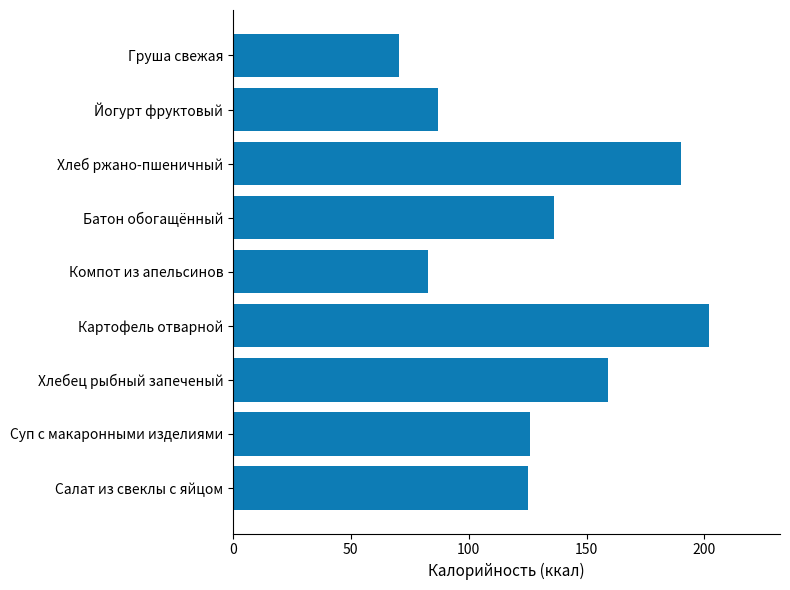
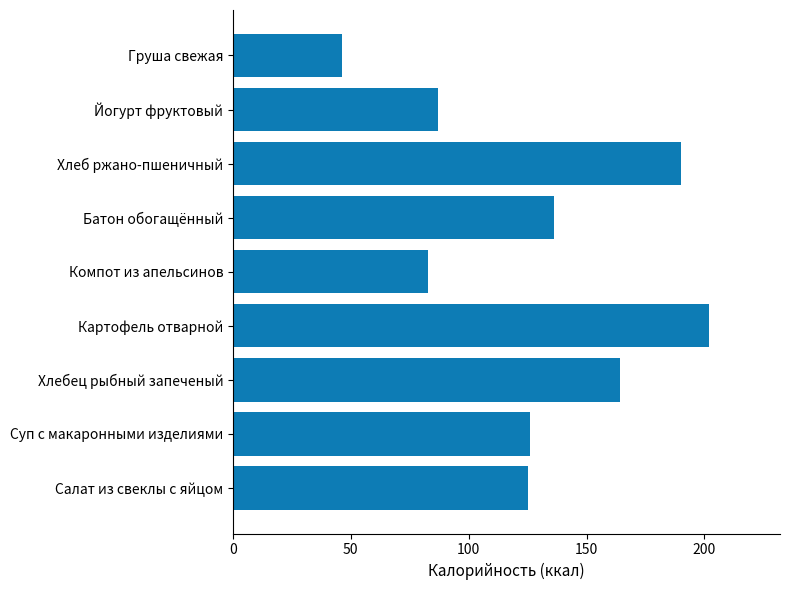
  {
-   "Груша свежая": 71,
+   "Груша свежая": 46,
    "Йогурт фруктовый": 87,
    "Хлеб ржано-пшеничный": 190,
    "Батон обогащённый": 136,
    "Компот из апельсинов": 83,
    "Картофель отварной": 202,
-   "Хлебец рыбный запеченый": 159,
+   "Хлебец рыбный запеченый": 164,
    "Суп с макаронными изделиями": 126,
    "Салат из свеклы с яйцом": 125
  }
